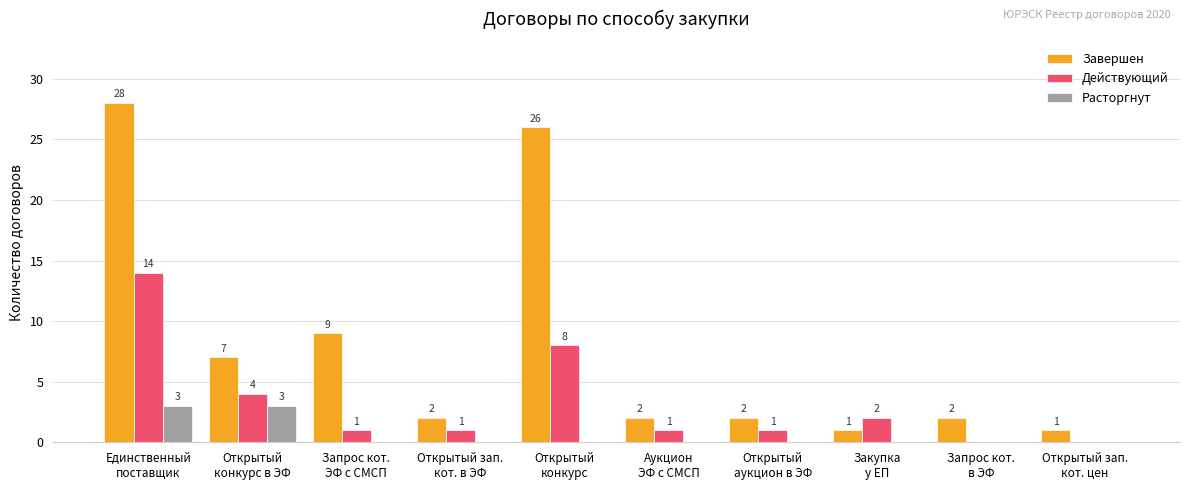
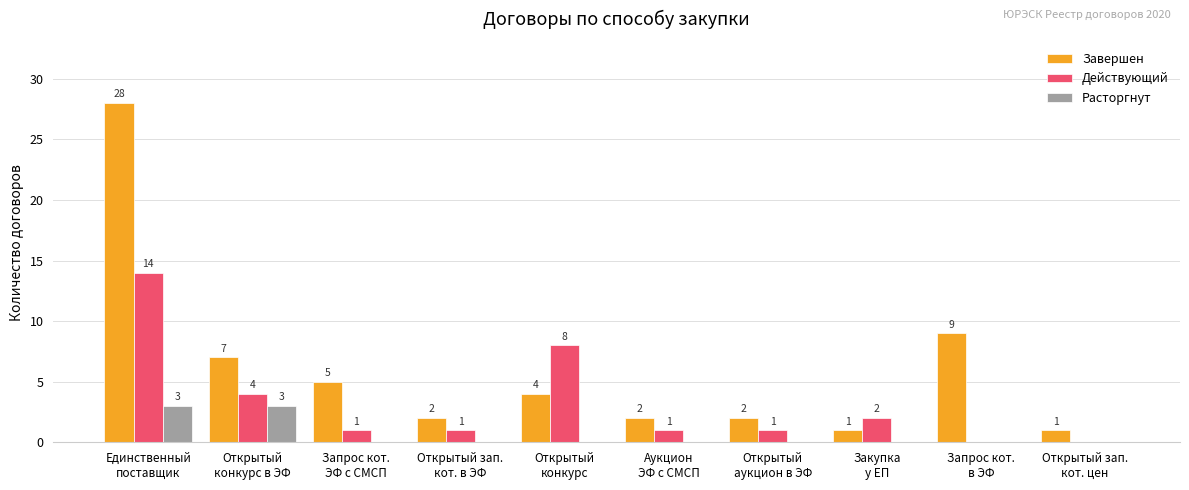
  {
    "Завершен": {
      "Единственный поставщик": 28,
      "Открытый конкурс в ЭФ": 7,
-     "Запрос кот. ЭФ с СМСП": 9,
+     "Запрос кот. ЭФ с СМСП": 5,
      "Открытый зап. кот. в ЭФ": 2,
-     "Открытый конкурс": 26,
+     "Открытый конкурс": 4,
      "Аукцион ЭФ с СМСП": 2,
      "Открытый аукцион в ЭФ": 2,
      "Закупка у ЕП": 1,
-     "Запрос кот. в ЭФ": 2,
+     "Запрос кот. в ЭФ": 9,
      "Открытый зап. кот. цен": 1
    },
    "Действующий": {
      "Единственный поставщик": 14,
      "Открытый конкурс в ЭФ": 4,
      "Запрос кот. ЭФ с СМСП": 1,
      "Открытый зап. кот. в ЭФ": 1,
      "Открытый конкурс": 8,
      "Аукцион ЭФ с СМСП": 1,
      "Открытый аукцион в ЭФ": 1,
      "Закупка у ЕП": 2
    },
    "Расторгнут": {
      "Единственный поставщик": 3,
      "Открытый конкурс в ЭФ": 3
    }
  }
